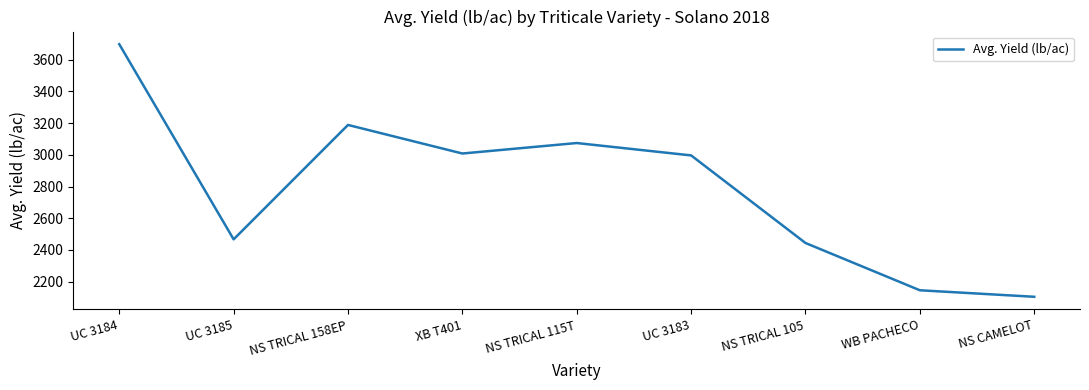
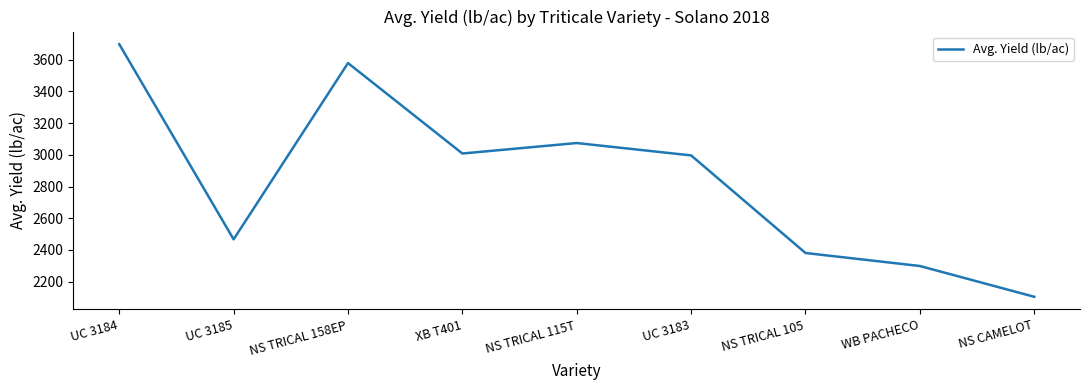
  {
    "UC 3184": 3700,
    "UC 3185": 2470,
-   "NS TRICAL 158EP": 3190,
+   "NS TRICAL 158EP": 3580,
    "XB T401": 3010,
    "NS TRICAL 115T": 3070,
    "UC 3183": 3000,
-   "NS TRICAL 105": 2440,
-   "WB PACHECO": 2150,
+   "NS TRICAL 105": 2380,
+   "WB PACHECO": 2300,
    "NS CAMELOT": 2110
  }
